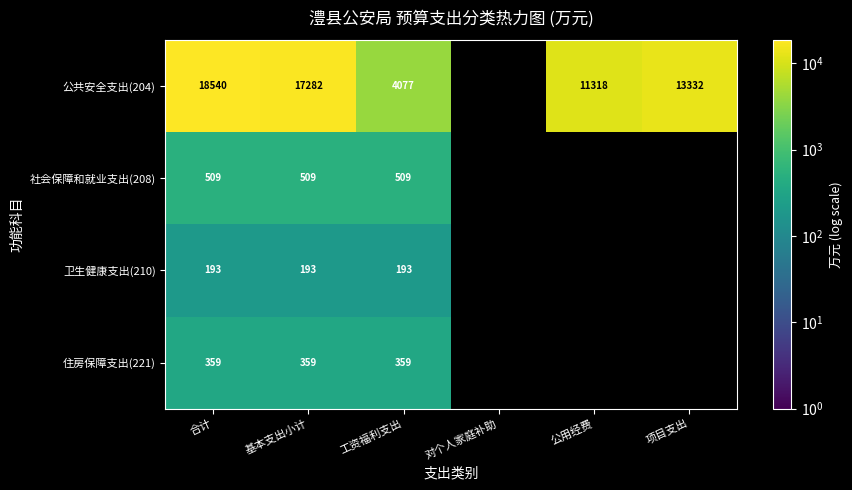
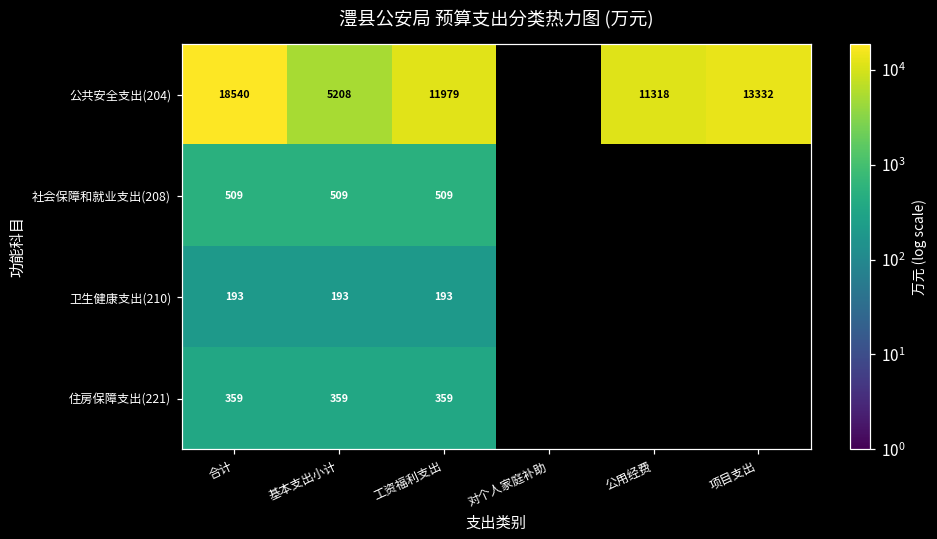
  {
    "公共安全支出(204)": {
      "合计": 18540,
-     "基本支出小计": 17282,
-     "工资福利支出": 4077,
+     "基本支出小计": 5208,
+     "工资福利支出": 11979,
      "公用经费": 11318,
      "项目支出": 13332
    },
    "社会保障和就业支出(208)": {
      "合计": 509,
      "基本支出小计": 509,
      "工资福利支出": 509
    },
    "卫生健康支出(210)": {
      "合计": 193,
      "基本支出小计": 193,
      "工资福利支出": 193
    },
    "住房保障支出(221)": {
      "合计": 359,
      "基本支出小计": 359,
      "工资福利支出": 359
    }
  }
